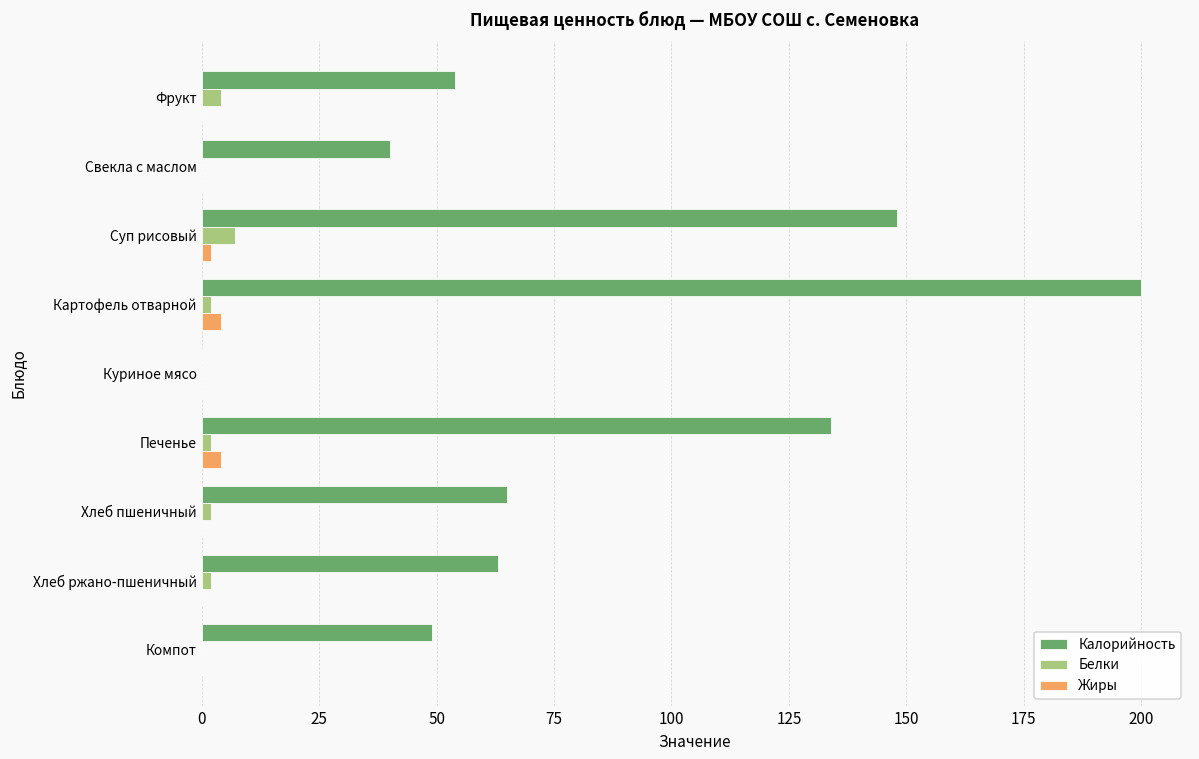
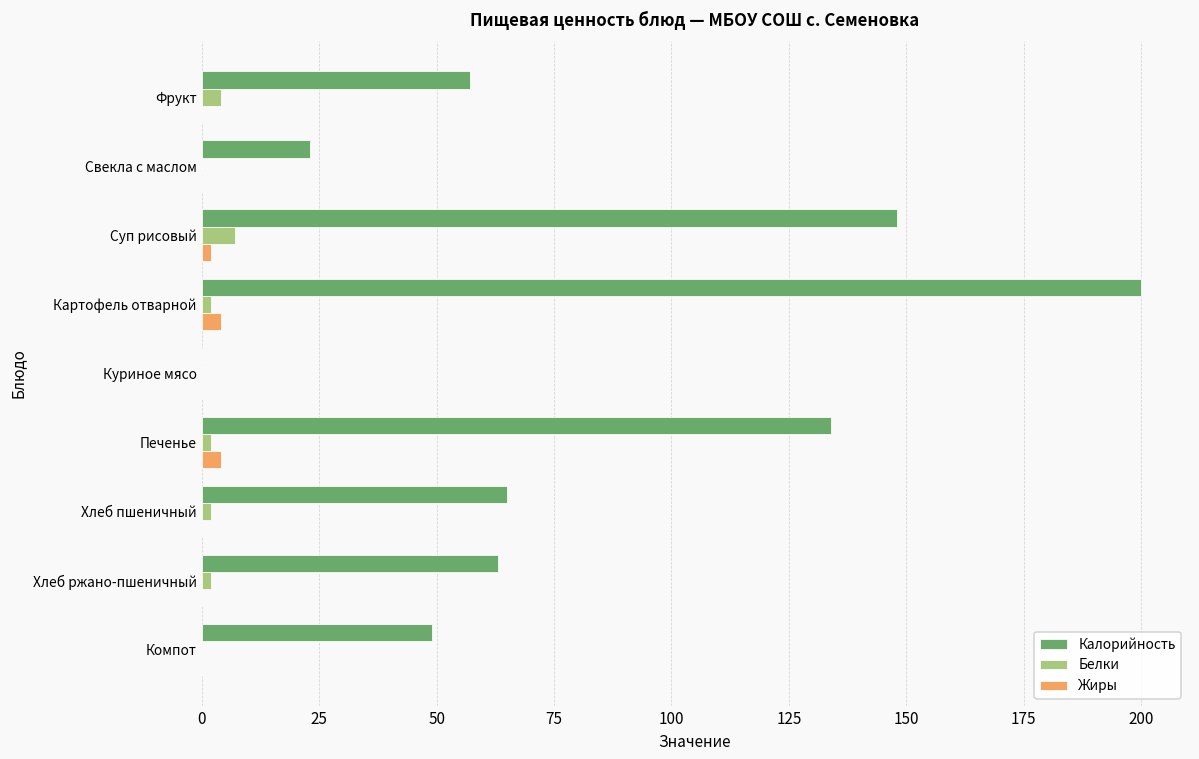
  {
    "Калорийность": {
-     "Фрукт": 54,
-     "Свекла с маслом": 40,
+     "Фрукт": 57,
+     "Свекла с маслом": 23,
      "Суп рисовый": 148,
      "Картофель отварной": 200,
      "Куриное мясо": 0,
      "Печенье": 134,
      "Хлеб пшеничный": 65,
      "Хлеб ржано-пшеничный": 63,
      "Компот": 49
    },
    "Белки": {
      "Фрукт": 4,
      "Свекла с маслом": 0,
      "Суп рисовый": 7,
      "Картофель отварной": 2,
      "Куриное мясо": 0,
      "Печенье": 2,
      "Хлеб пшеничный": 2,
      "Хлеб ржано-пшеничный": 2,
      "Компот": 0
    },
    "Жиры": {
      "Фрукт": 0,
      "Свекла с маслом": 0,
      "Суп рисовый": 2,
      "Картофель отварной": 4,
      "Куриное мясо": 0,
      "Печенье": 4,
      "Хлеб пшеничный": 0,
      "Хлеб ржано-пшеничный": 0,
      "Компот": 0
    }
  }
